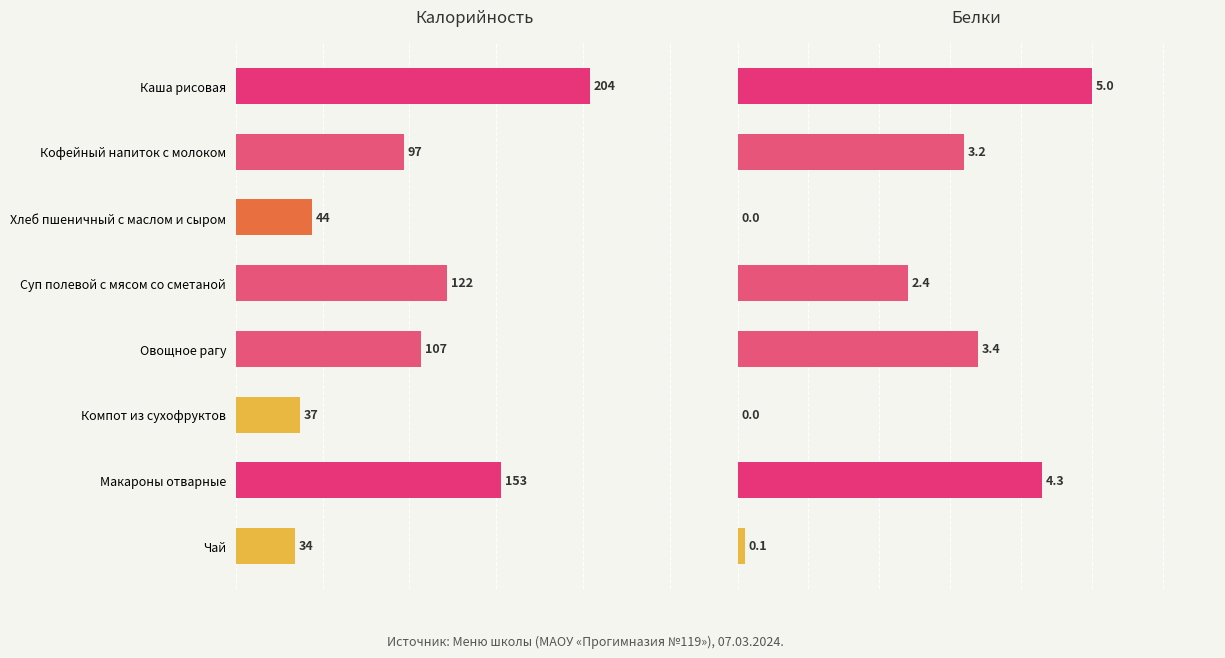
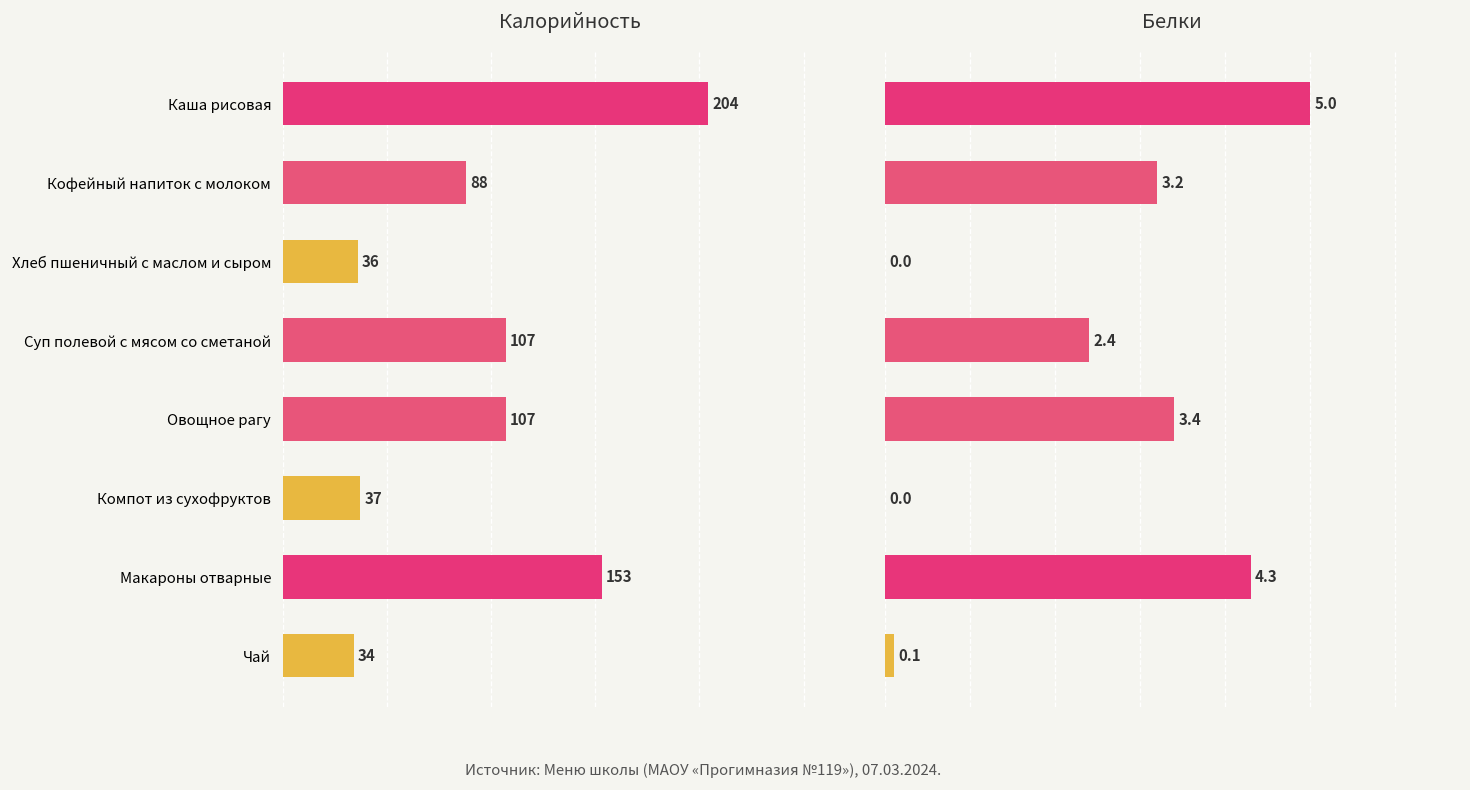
  {
    "Калорийность": {
      "Каша рисовая": 204,
-     "Кофейный напиток с молоком": 97,
-     "Хлеб пшеничный с маслом и сыром": 44,
-     "Суп полевой с мясом со сметаной": 122,
+     "Кофейный напиток с молоком": 88,
+     "Хлеб пшеничный с маслом и сыром": 36,
+     "Суп полевой с мясом со сметаной": 107,
      "Овощное рагу": 107,
      "Компот из сухофруктов": 37,
      "Макароны отварные": 153,
      "Чай": 34
    }
  }
